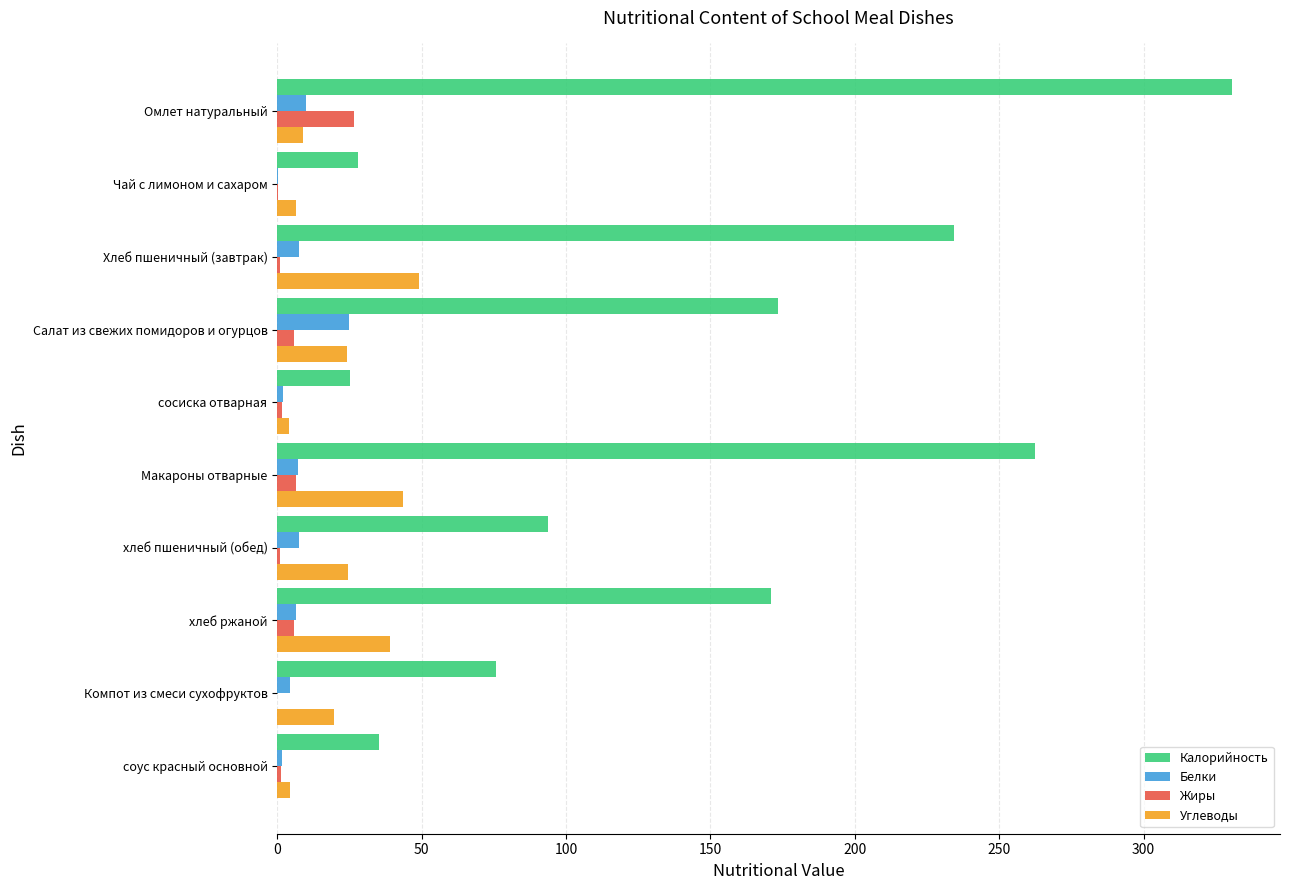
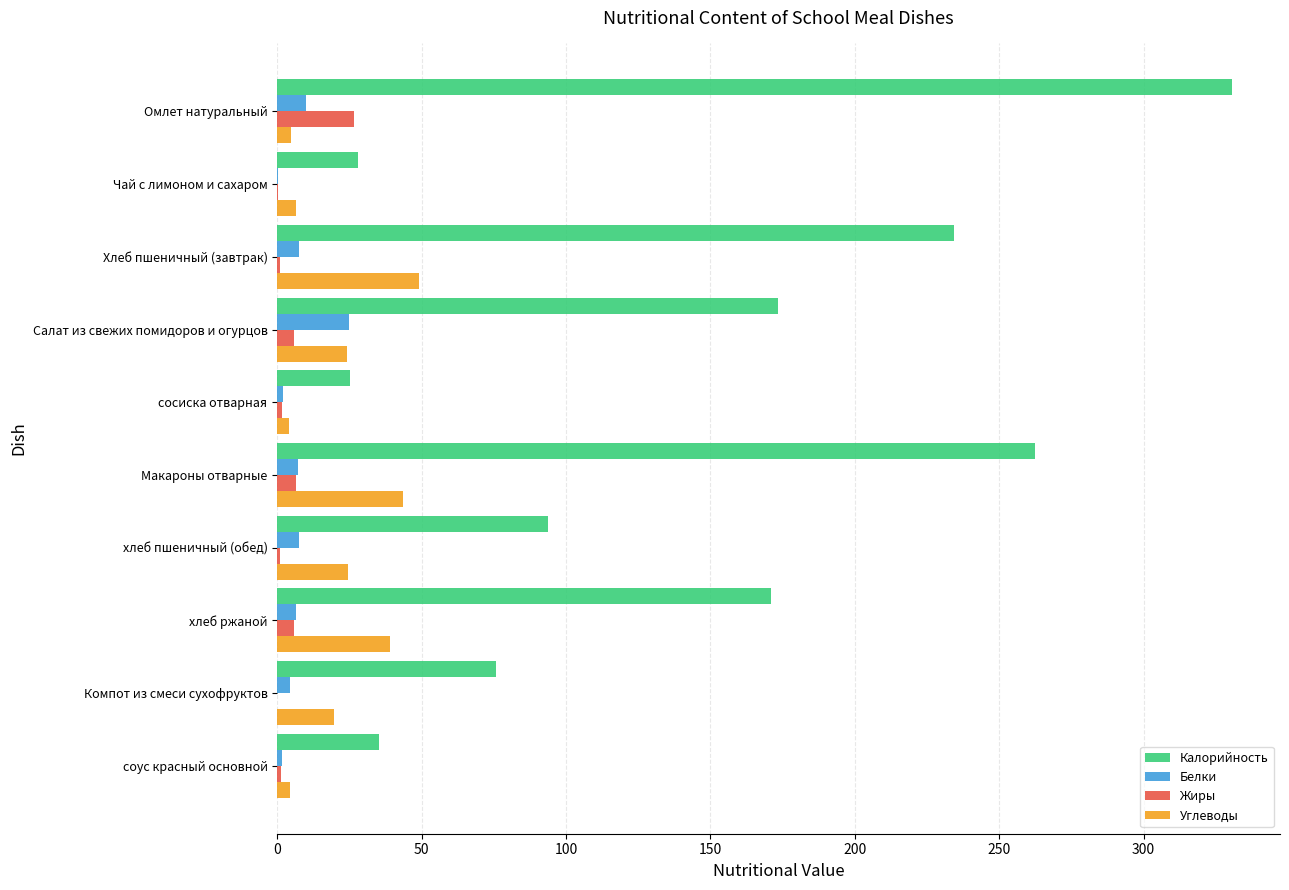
  {
    "Калорийность": {
      "Омлет натуральный": 331,
      "Чай с лимоном и сахаром": 28,
      "Хлеб пшеничный (завтрак)": 234,
      "Салат из свежих помидоров и огурцов": 174,
      "сосиска отварная": 25,
      "Макароны отварные": 262,
      "хлеб пшеничный (обед)": 94,
      "хлеб ржаной": 171,
      "Компот из смеси сухофруктов": 76,
      "соус красный основной": 35
    },
    "Белки": {
      "Омлет натуральный": 10,
      "Хлеб пшеничный (завтрак)": 8,
      "Салат из свежих помидоров и огурцов": 25,
      "сосиска отварная": 2,
      "Макароны отварные": 7,
      "хлеб пшеничный (обед)": 8,
      "хлеб ржаной": 7,
      "Компот из смеси сухофруктов": 5,
      "соус красный основной": 2
    },
    "Жиры": {
      "Омлет натуральный": 26,
      "Салат из свежих помидоров и огурцов": 6,
      "сосиска отварная": 2,
      "Макароны отварные": 7,
      "хлеб ржаной": 6,
      "Компот из смеси сухофруктов": 0,
      "соус красный основной": 1
    },
    "Углеводы": {
-     "Омлет натуральный": 9,
+     "Омлет натуральный": 5,
      "Чай с лимоном и сахаром": 7,
      "Хлеб пшеничный (завтрак)": 49,
      "Салат из свежих помидоров и огурцов": 24,
      "сосиска отварная": 4,
      "Макароны отварные": 44,
      "хлеб пшеничный (обед)": 25,
      "хлеб ржаной": 39,
      "Компот из смеси сухофруктов": 20,
      "соус красный основной": 5
    }
  }
